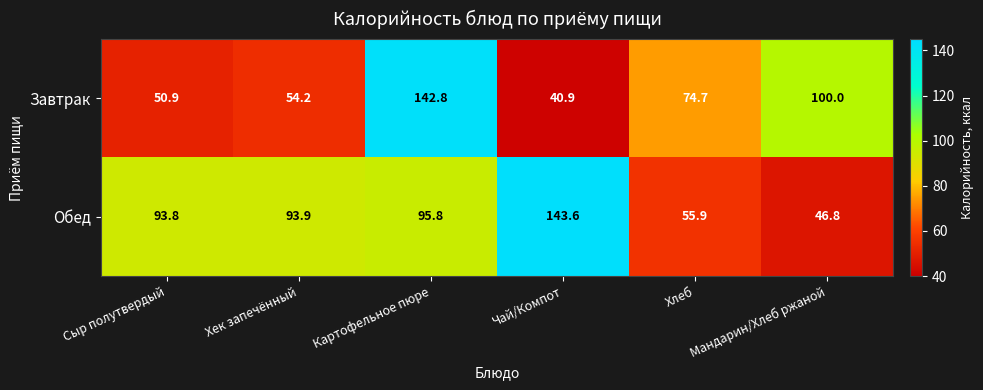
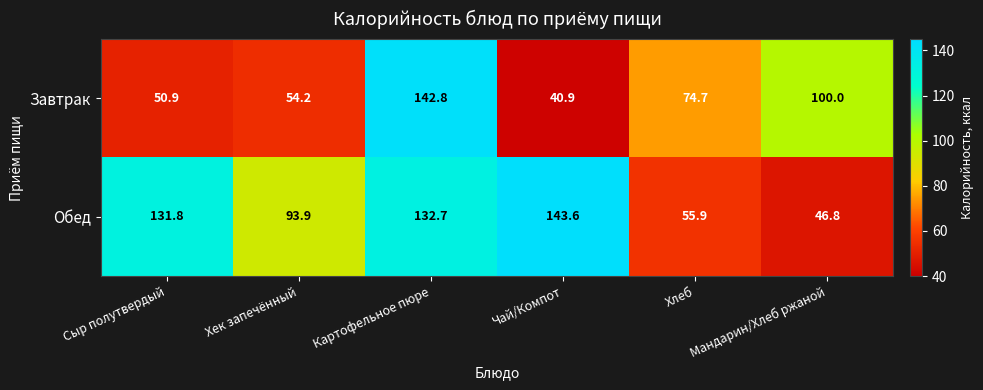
  {
    "Завтрак": {
      "Сыр полутвердый": 50.9,
      "Хек запечённый": 54.2,
      "Картофельное пюре": 142.8,
      "Чай/Компот": 40.9,
      "Хлеб": 74.7,
      "Мандарин/Хлеб ржаной": 100.0
    },
    "Обед": {
-     "Сыр полутвердый": 93.8,
+     "Сыр полутвердый": 131.8,
      "Хек запечённый": 93.9,
-     "Картофельное пюре": 95.8,
+     "Картофельное пюре": 132.7,
      "Чай/Компот": 143.6,
      "Хлеб": 55.9,
      "Мандарин/Хлеб ржаной": 46.8
    }
  }
